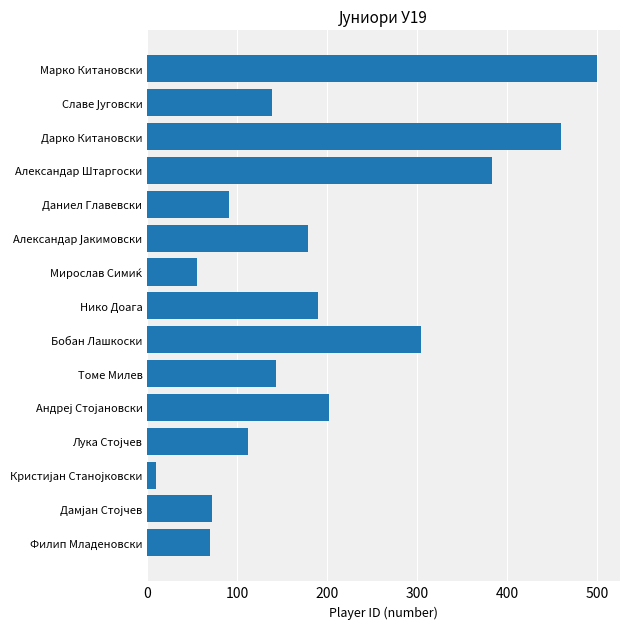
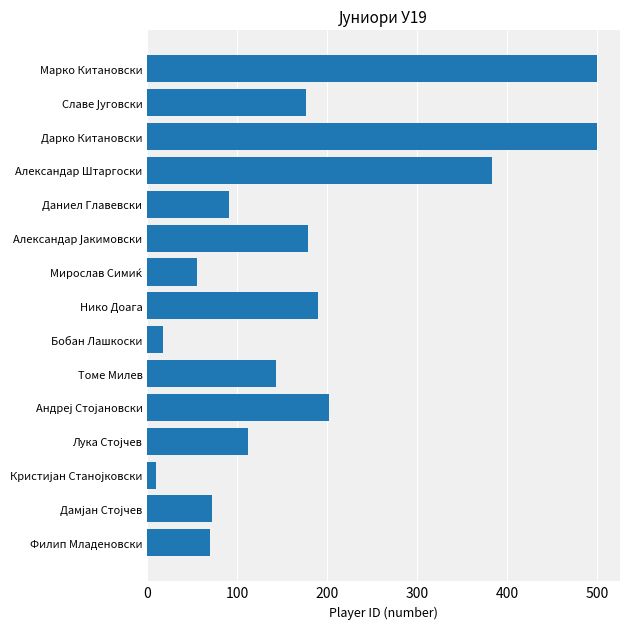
  {
    "Марко Китановски": 500,
-   "Славе Југовски": 140,
-   "Дарко Китановски": 460,
+   "Славе Југовски": 180,
+   "Дарко Китановски": 500,
    "Александар Штаргоски": 380,
    "Даниел Главевски": 90,
    "Александар Јакимовски": 180,
    "Мирослав Симиќ": 60,
    "Нико Доага": 190,
-   "Бобан Лашкоски": 300,
+   "Бобан Лашкоски": 20,
    "Томе Милев": 140,
    "Андреј Стојановски": 200,
    "Лука Стојчев": 110,
    "Кристијан Станојковски": 10,
    "Дамјан Стојчев": 70,
    "Филип Младеновски": 70
  }
